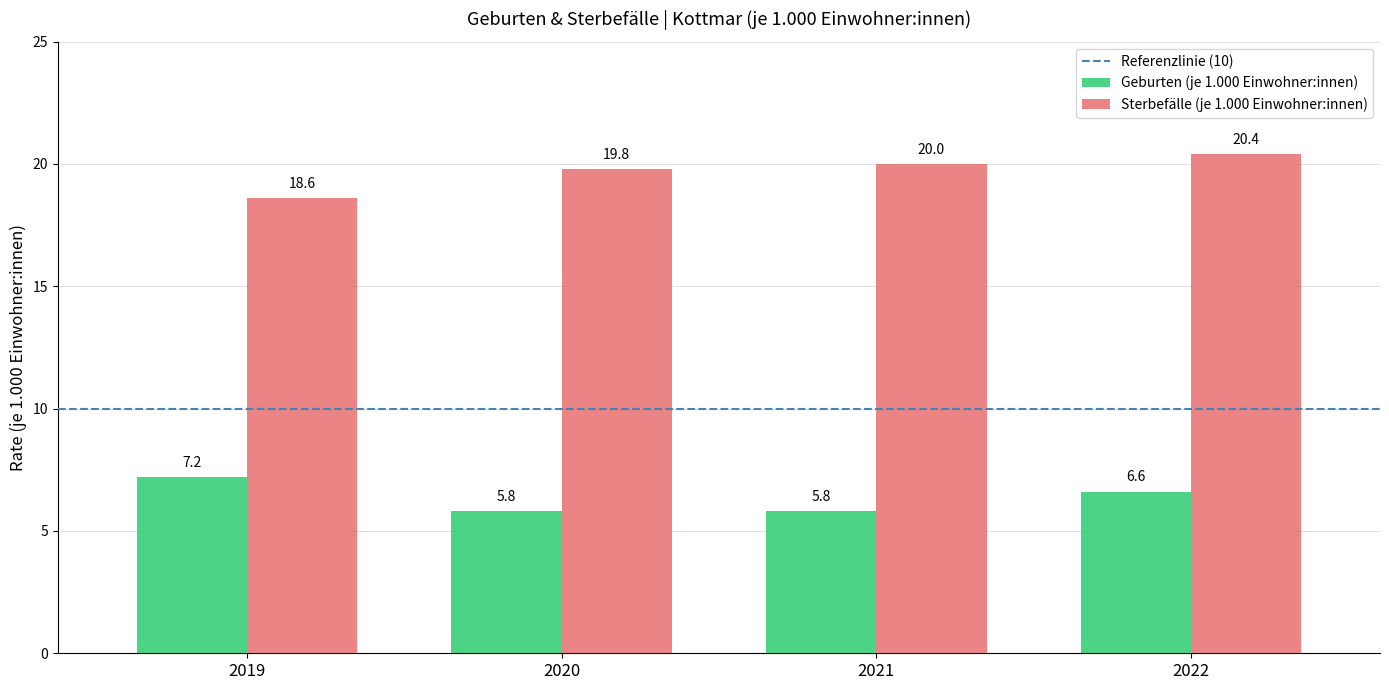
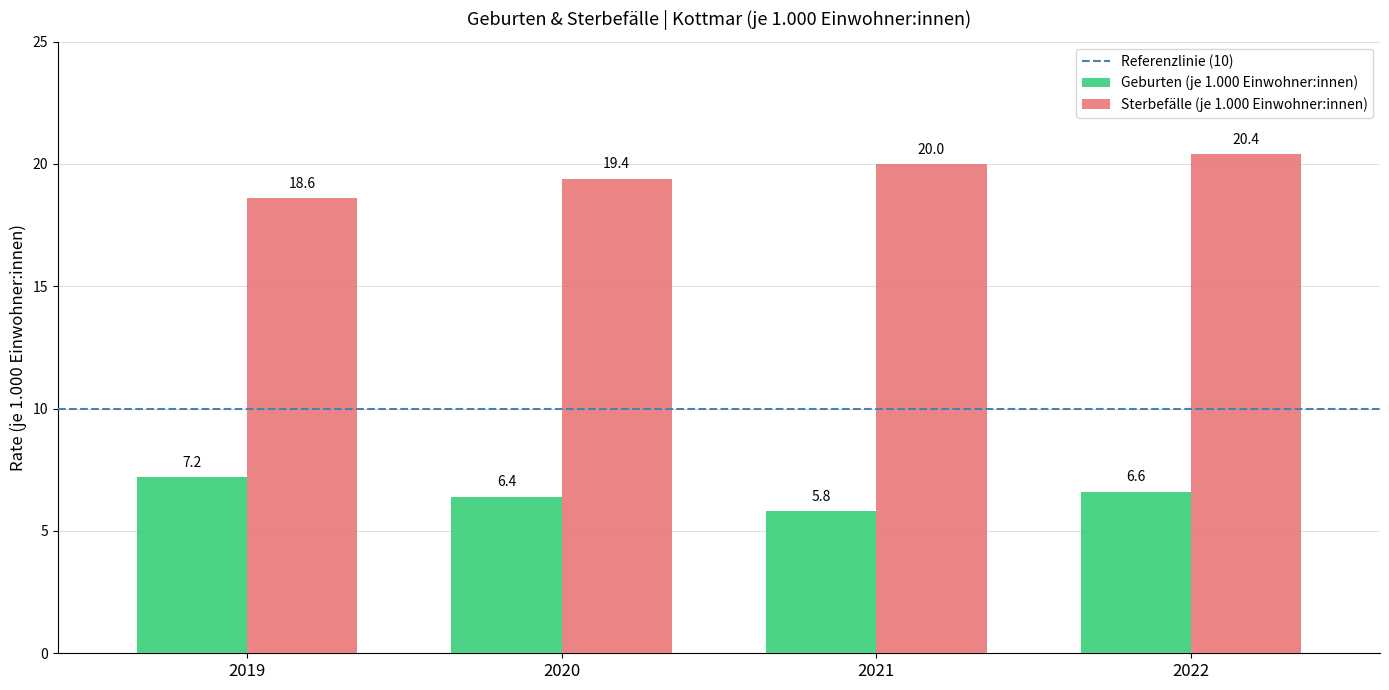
  {
    "Geburten (je 1.000 Einwohner:innen)": {
      "2019": 7.2,
-     "2020": 5.8,
+     "2020": 6.4,
      "2021": 5.8,
      "2022": 6.6
    },
    "Sterbefälle (je 1.000 Einwohner:innen)": {
      "2019": 18.6,
-     "2020": 19.8,
+     "2020": 19.4,
      "2021": 20.0,
      "2022": 20.4
    }
  }
